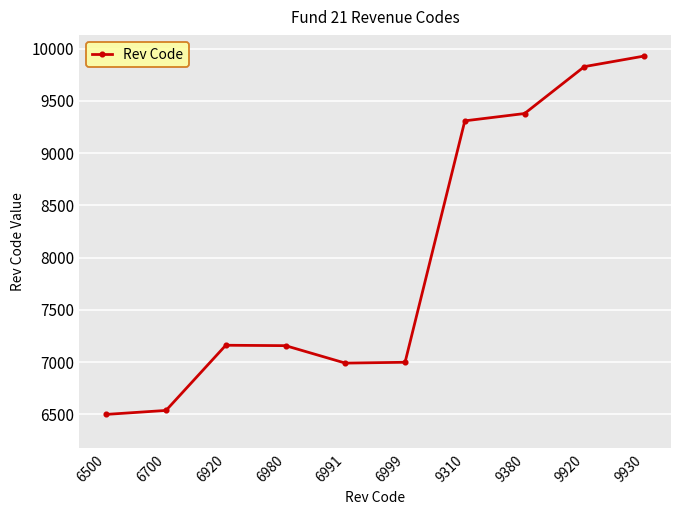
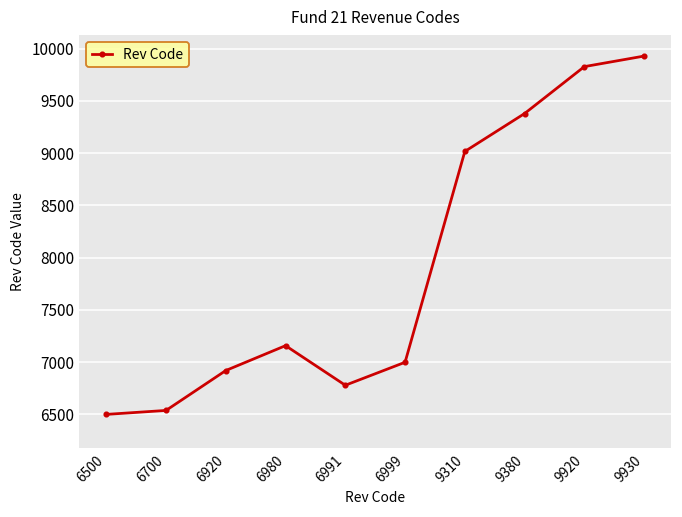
  {
    "6500": 6500,
    "6700": 6500,
-   "6920": 7200,
+   "6920": 6900,
    "6980": 7200,
-   "6991": 7000,
+   "6991": 6800,
    "6999": 7000,
-   "9310": 9300,
+   "9310": 9000,
    "9380": 9400,
    "9920": 9800,
    "9930": 9900
  }
